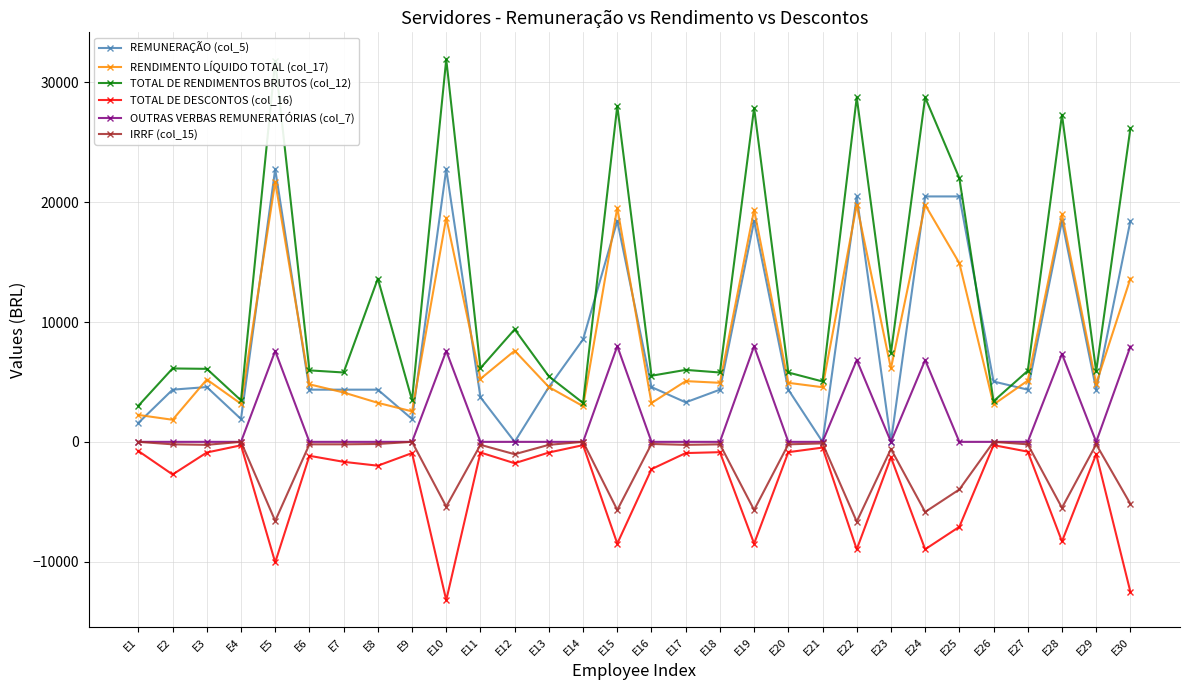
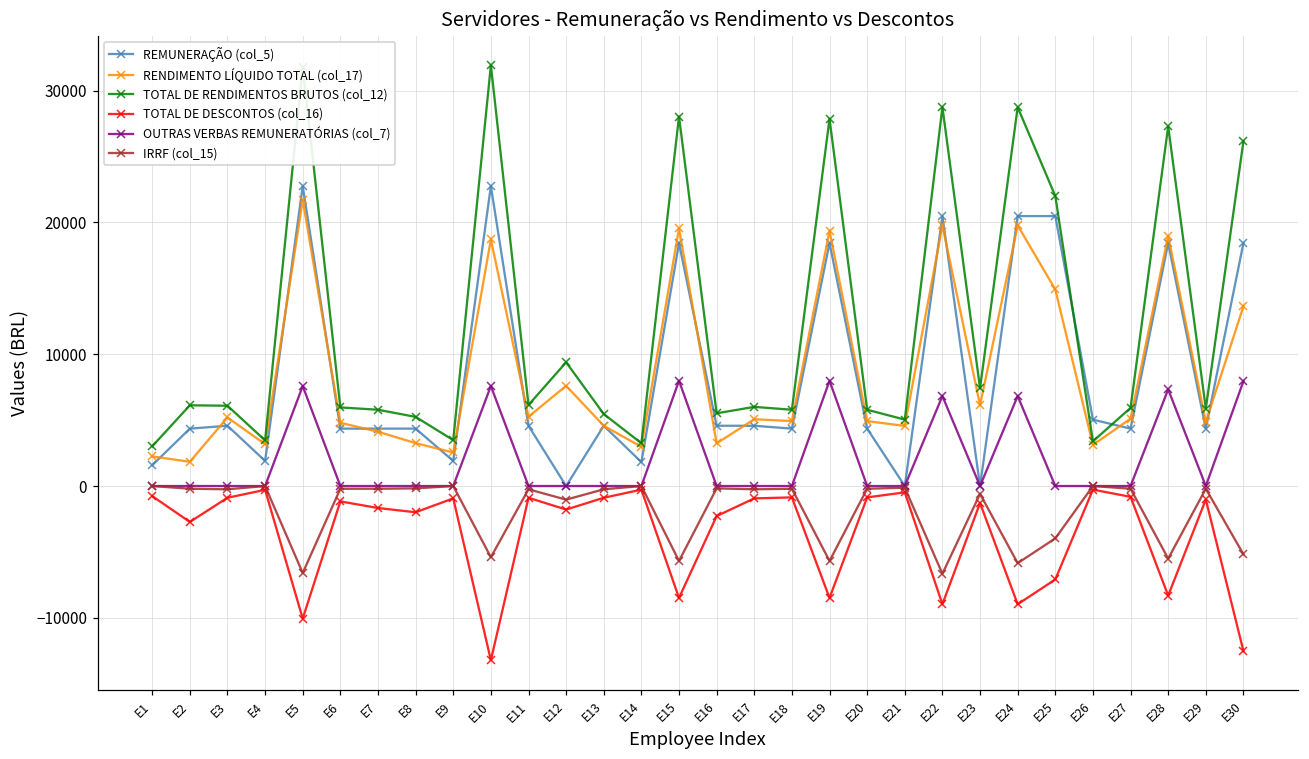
  {
    "REMUNERAÇÃO (col_5)": {
      "E1": 1600,
      "E2": 4400,
      "E3": 4600,
      "E4": 1900,
      "E5": 22800,
      "E6": 4400,
      "E7": 4400,
      "E8": 4400,
      "E9": 1900,
      "E10": 22800,
-     "E11": 3700,
-     "E14": 8500,
+     "E11": 4600,
+     "E14": 1800,
      "E15": 18400,
      "E16": 4600,
-     "E17": 3300,
+     "E17": 4600,
      "E18": 4400,
      "E19": 18400,
      "E20": 4400,
      "E22": 20500,
      "E24": 20500,
      "E25": 20500,
      "E26": 5000,
      "E27": 4400,
      "E28": 18400,
      "E29": 4400,
      "E30": 18400
    },
    "RENDIMENTO LÍQUIDO TOTAL (col_17)": {
      "E1": 2200,
      "E2": 1800,
      "E3": 5200,
      "E4": 3200,
      "E5": 21700,
      "E6": 4800,
      "E7": 4100,
      "E8": 3300,
      "E9": 2500,
      "E10": 18700,
      "E11": 5300,
      "E12": 7600,
      "E14": 3000,
      "E15": 19500,
      "E16": 3200,
      "E17": 5100,
      "E18": 4900,
      "E19": 19400,
      "E20": 4900,
      "E21": 4600,
      "E22": 19800,
      "E23": 6100,
      "E24": 19800,
      "E25": 14900,
      "E26": 3100,
      "E27": 5100,
      "E28": 19000,
      "E29": 4900,
      "E30": 13600
    },
    "TOTAL DE RENDIMENTOS BRUTOS (col_12)": {
      "E1": 3000,
      "E2": 6100,
      "E3": 6100,
      "E4": 3500,
      "E6": 6000,
      "E7": 5800,
-     "E8": 13600,
+     "E8": 5200,
      "E9": 3500,
      "E10": 31900,
      "E11": 6100,
      "E12": 9400,
      "E13": 5500,
      "E14": 3200,
      "E15": 28000,
      "E16": 5500,
      "E17": 6000,
      "E18": 5800,
      "E19": 27900,
      "E20": 5800,
      "E21": 5000,
      "E22": 28700,
      "E23": 7400,
      "E24": 28700,
      "E25": 22000,
      "E26": 3400,
      "E27": 5900,
      "E28": 27300,
      "E29": 5900,
      "E30": 26200
    },
    "TOTAL DE DESCONTOS (col_16)": {
      "E1": -800,
      "E2": -2700,
      "E3": -900,
      "E4": -300,
      "E5": -10100,
      "E6": -1200,
      "E7": -1700,
      "E8": -2000,
      "E9": -900,
      "E10": -13200,
      "E11": -900,
      "E12": -1800,
      "E13": -900,
      "E14": -300,
      "E15": -8500,
      "E16": -2300,
      "E17": -900,
      "E18": -900,
      "E19": -8500,
      "E20": -900,
      "E21": -500,
      "E22": -9000,
      "E23": -1300,
      "E24": -9000,
      "E25": -7100,
      "E26": -300,
      "E27": -800,
      "E28": -8300,
      "E29": -1000,
      "E30": -12500
    },
    "OUTRAS VERBAS REMUNERATÓRIAS (col_7)": {
      "E3": 0,
      "E5": 7600,
      "E10": 7600,
      "E11": 0,
      "E13": 0,
      "E15": 8000,
      "E17": 0,
      "E19": 8000,
      "E22": 6800,
      "E24": 6800,
      "E25": 0,
      "E28": 7300,
      "E30": 8000
    },
    "IRRF (col_15)": {
      "E3": -200,
      "E5": -6600,
      "E10": -5400,
      "E11": -200,
      "E12": -1000,
      "E13": -200,
      "E15": -5700,
      "E17": -200,
      "E19": -5700,
      "E22": -6700,
      "E23": -600,
      "E24": -5900,
      "E25": -4000,
      "E28": -5500,
      "E30": -5200
    }
  }
